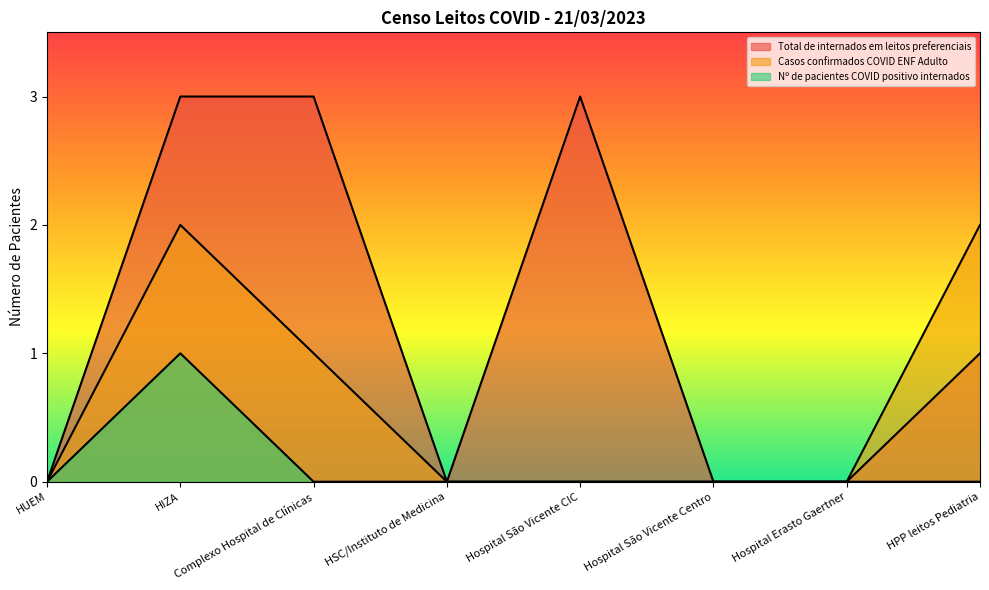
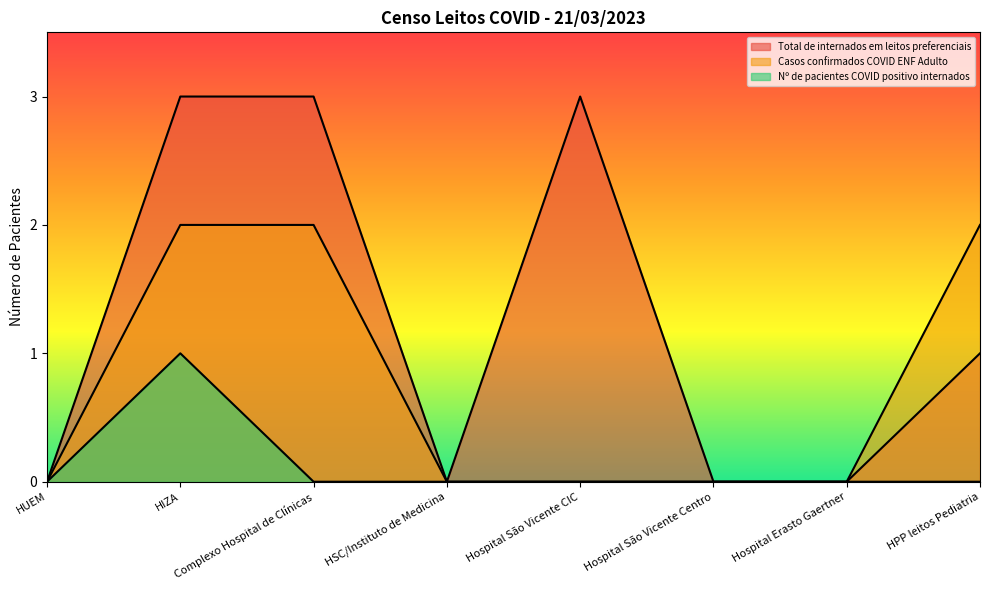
  {
    "Total de internados em leitos preferenciais": {
      "HIZA": 3,
      "Complexo Hospital de Clínicas": 3,
      "Hospital São Vicente CIC": 3,
      "HPP leitos Pediatria": 1
    },
    "Casos confirmados COVID ENF Adulto": {
      "HIZA": 2,
-     "Complexo Hospital de Clínicas": 1,
+     "Complexo Hospital de Clínicas": 2,
      "HPP leitos Pediatria": 2
    },
    "Nº de pacientes COVID positivo internados": {
      "HIZA": 1,
      "Complexo Hospital de Clínicas": 0,
      "HPP leitos Pediatria": 0
    }
  }
